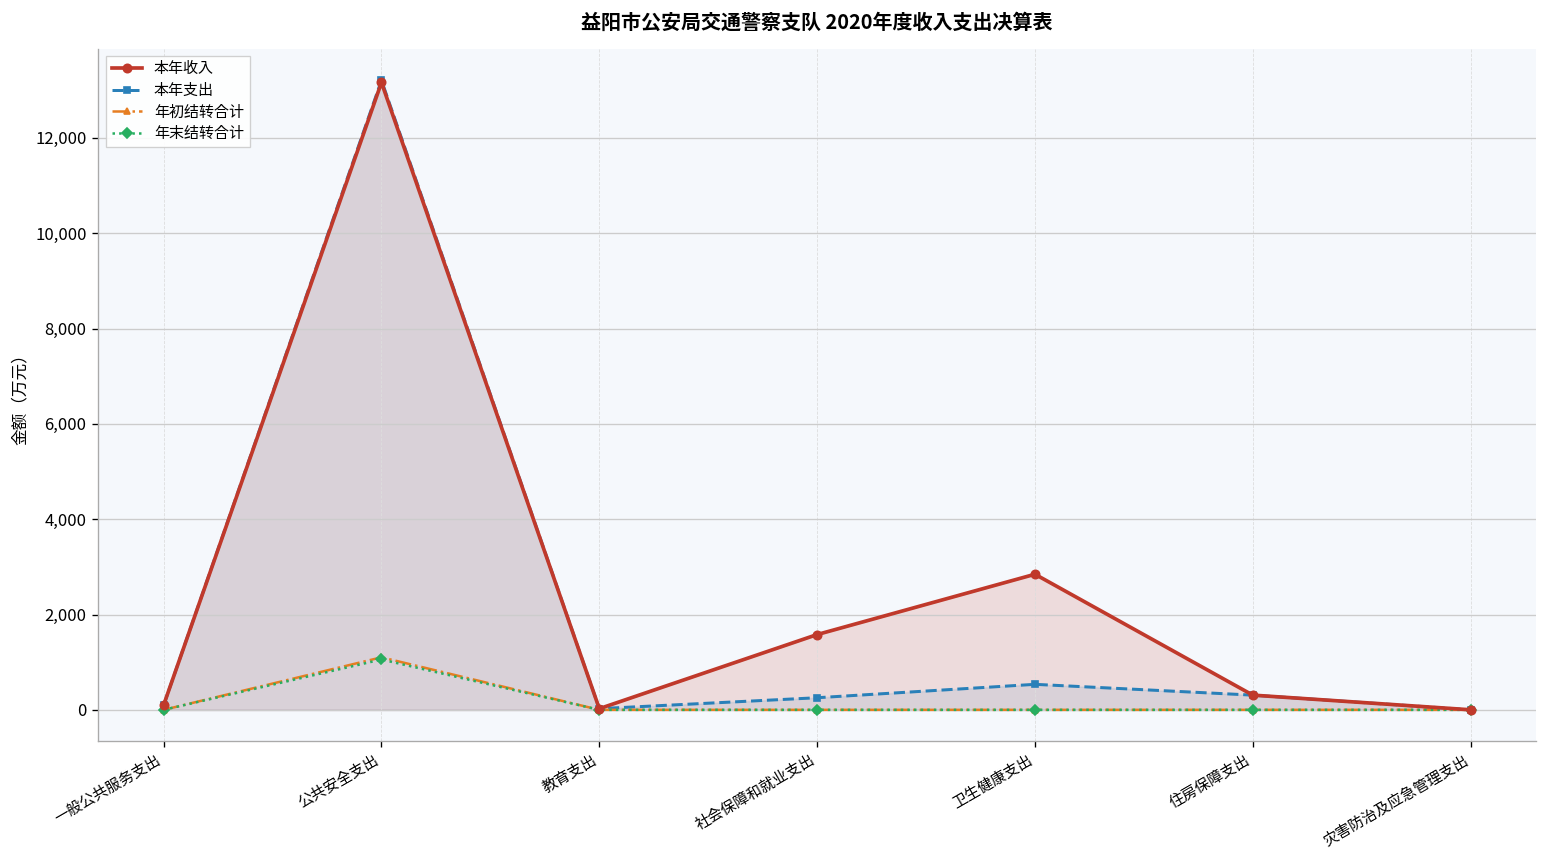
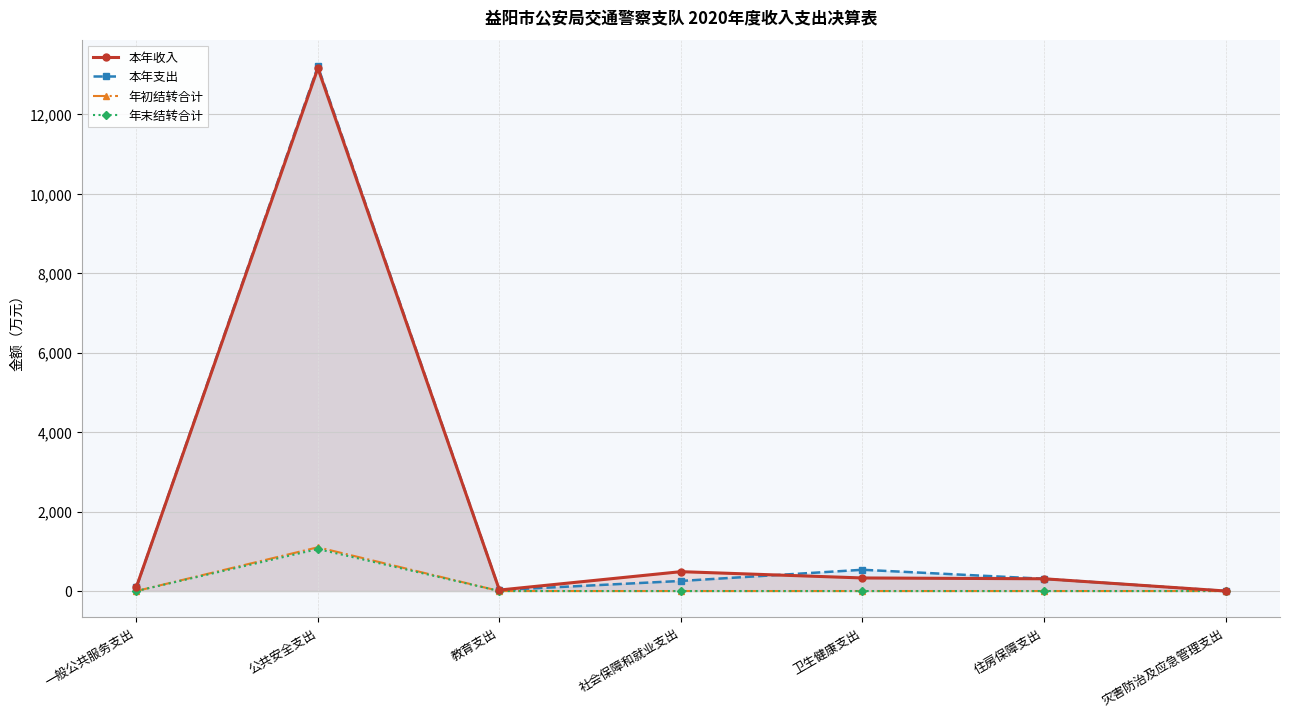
  {
    "本年收入": {
-     "社会保障和就业支出": "1,600",
-     "卫生健康支出": "2,800"
+     "社会保障和就业支出": "500",
+     "卫生健康支出": "300"
    },
    "本年支出": {
      "社会保障和就业支出": "300",
      "卫生健康支出": "500"
    }
  }
